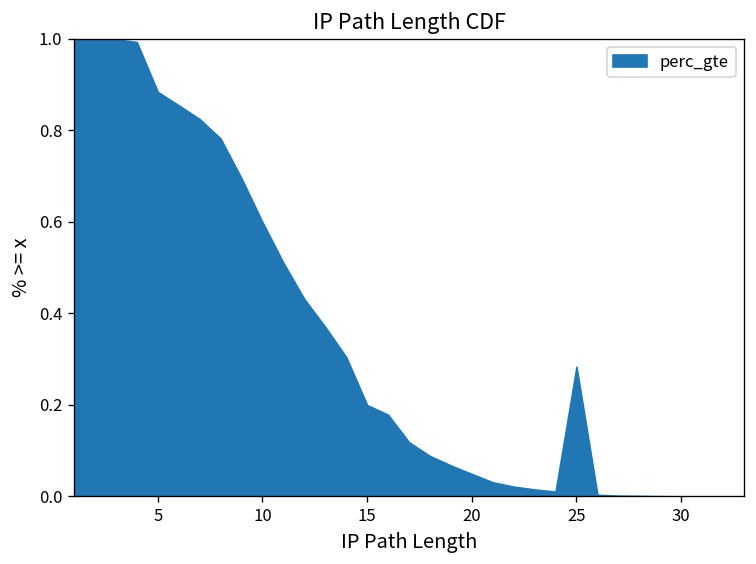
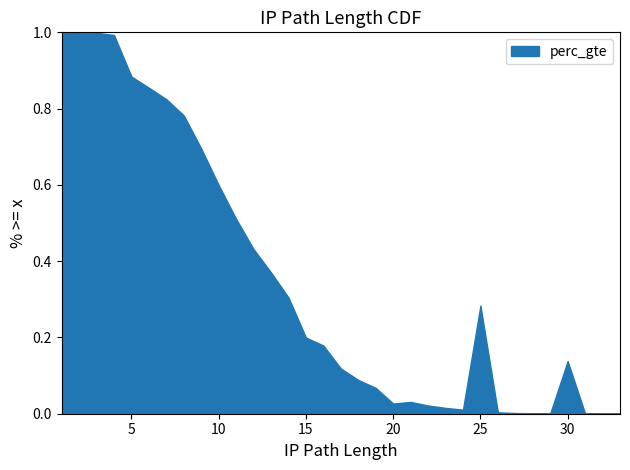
  {
    "5": 0.88,
    "10": 0.60,
    "15": 0.20,
-   "20": 0.05,
+   "20": 0.03,
    "25": 0.28,
-   "30": 0.00
+   "30": 0.14
  }
